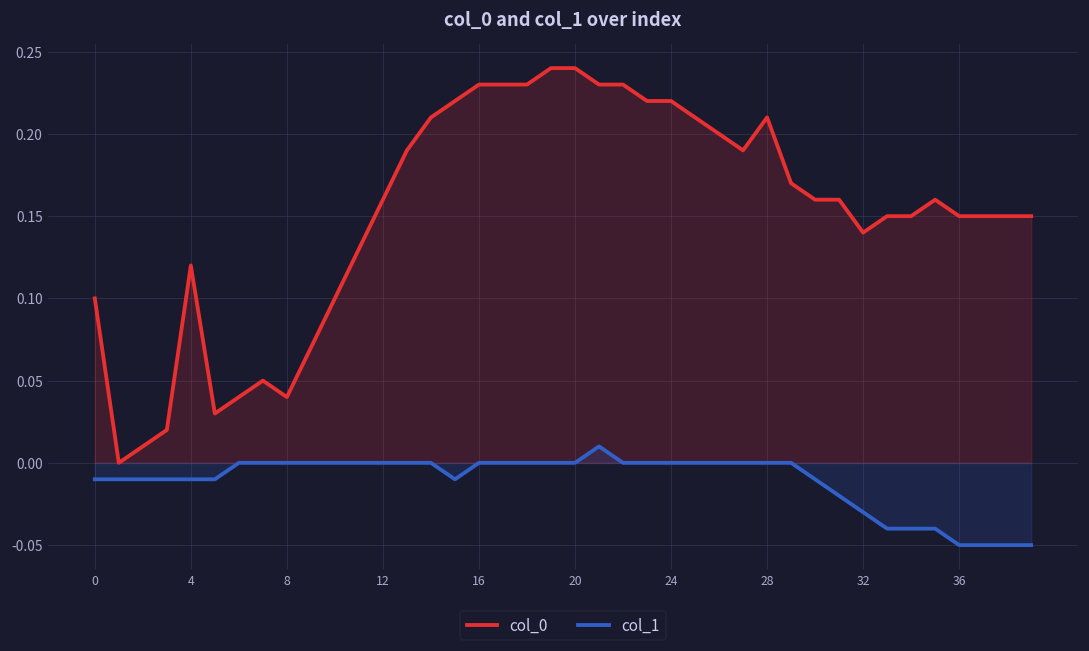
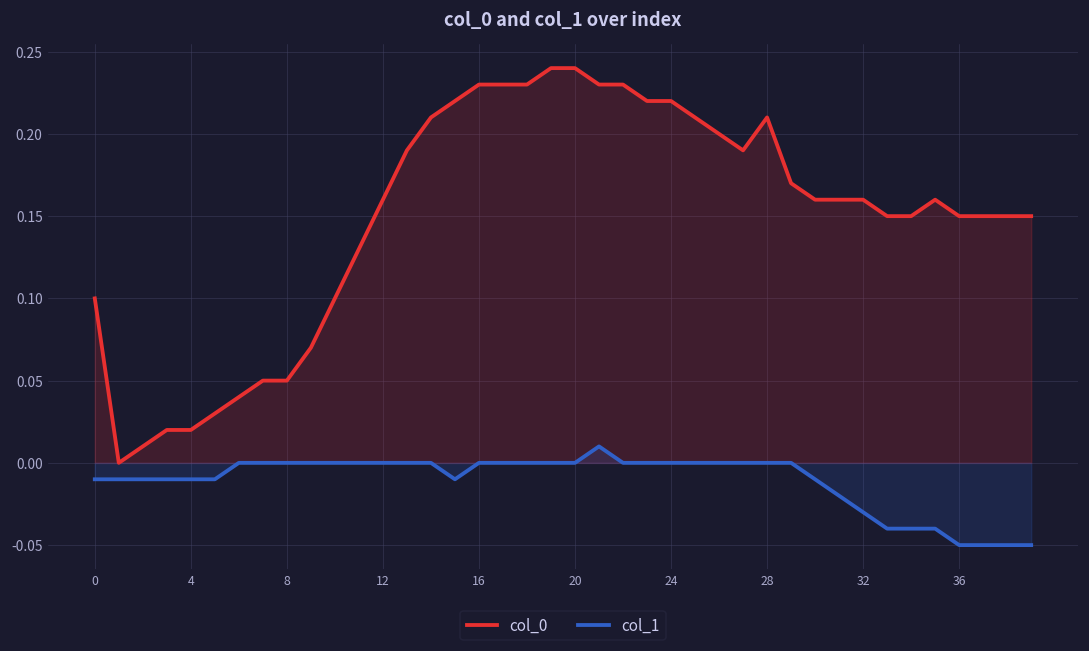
  {
    "col_0": {
      "0": 0.10,
-     "4": 0.12,
-     "8": 0.04,
+     "4": 0.02,
+     "8": 0.05,
      "12": 0.16,
      "16": 0.23,
      "20": 0.24,
      "24": 0.22,
      "28": 0.21,
-     "32": 0.14,
+     "32": 0.16,
      "36": 0.15
    }
  }
